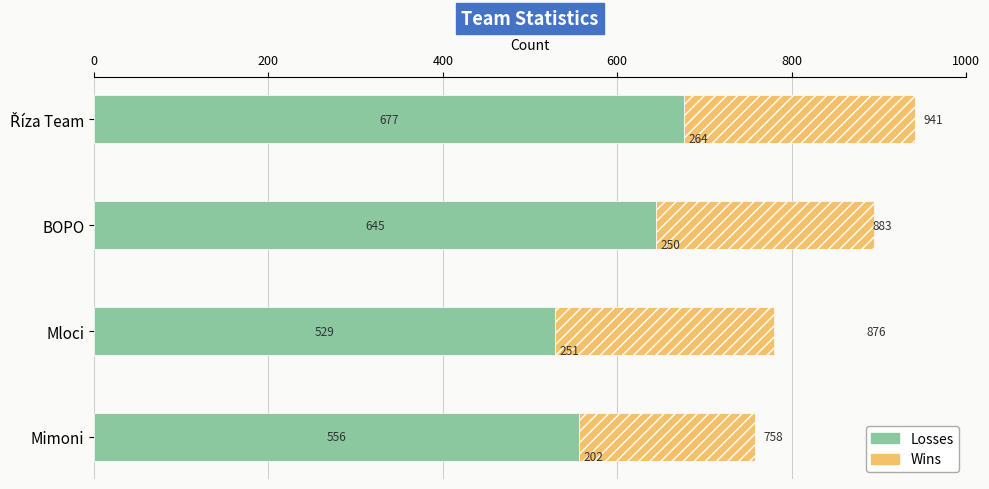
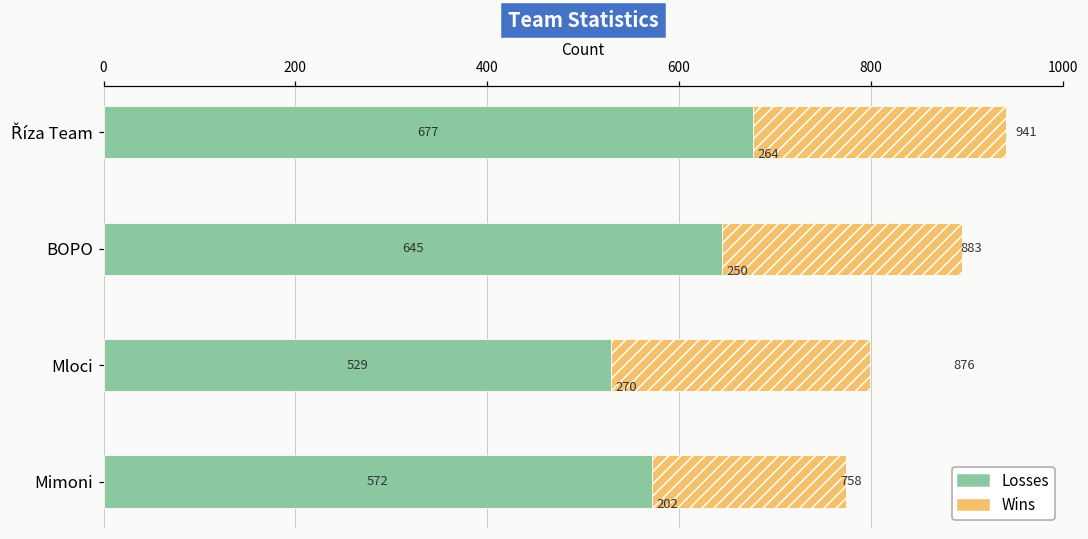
  {
    "Losses": {
      "Říza Team": 677,
      "BOPO": 645,
      "Mloci": 529,
-     "Mimoni": 556
+     "Mimoni": 572
    },
    "Wins": {
      "Říza Team": 264,
      "BOPO": 250,
-     "Mloci": 251,
+     "Mloci": 270,
      "Mimoni": 202
    }
  }
